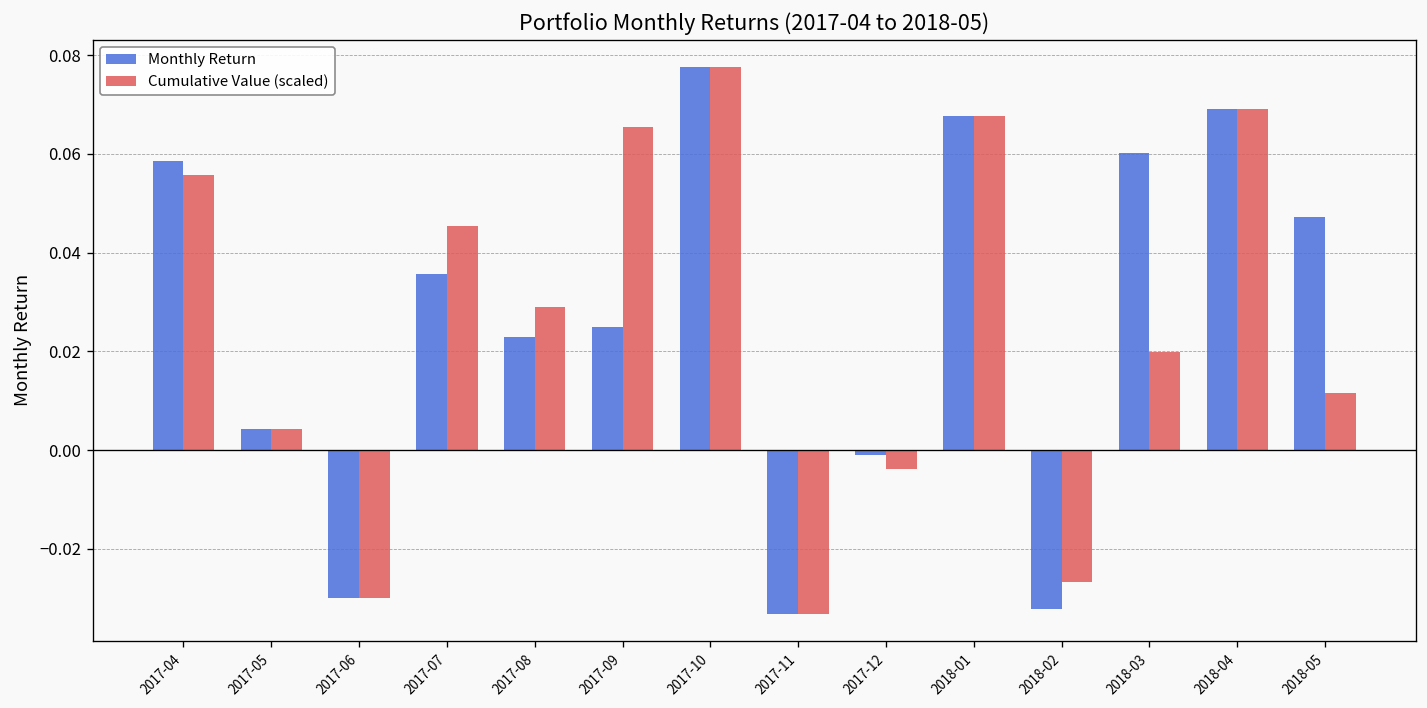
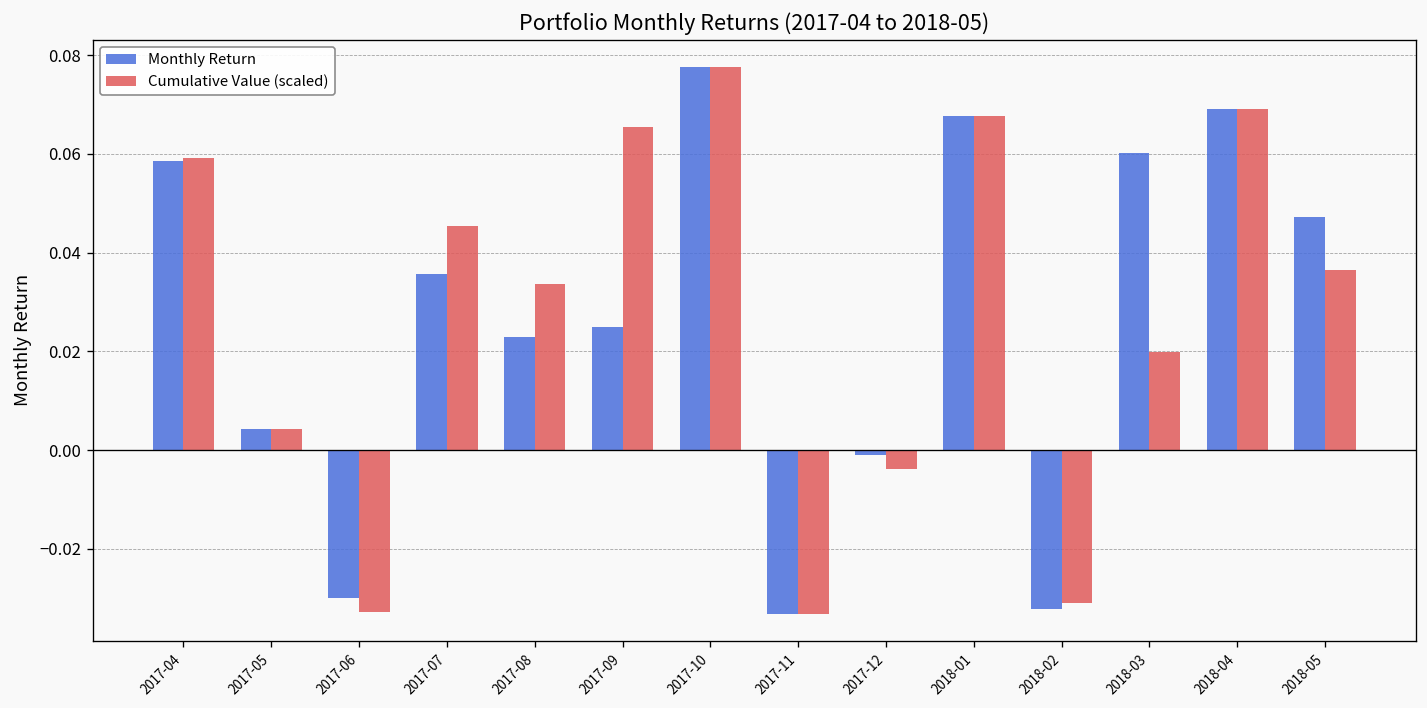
  {
    "Monthly Return": {
      "2017-04": 0.058,
      "2017-05": 0.004,
      "2017-06": -0.030,
      "2017-07": 0.036,
      "2017-08": 0.023,
      "2017-09": 0.025,
      "2017-10": 0.078,
      "2017-11": -0.033,
      "2017-12": -0.001,
      "2018-01": 0.068,
      "2018-02": -0.032,
      "2018-03": 0.060,
      "2018-04": 0.069,
      "2018-05": 0.047
    },
    "Cumulative Value (scaled)": {
-     "2017-04": 0.056,
+     "2017-04": 0.059,
      "2017-05": 0.004,
-     "2017-06": -0.030,
+     "2017-06": -0.033,
      "2017-07": 0.045,
-     "2017-08": 0.029,
+     "2017-08": 0.034,
      "2017-09": 0.066,
      "2017-10": 0.078,
      "2017-11": -0.033,
      "2017-12": -0.004,
      "2018-01": 0.068,
-     "2018-02": -0.027,
+     "2018-02": -0.031,
      "2018-03": 0.020,
      "2018-04": 0.069,
-     "2018-05": 0.012
+     "2018-05": 0.037
    }
  }
